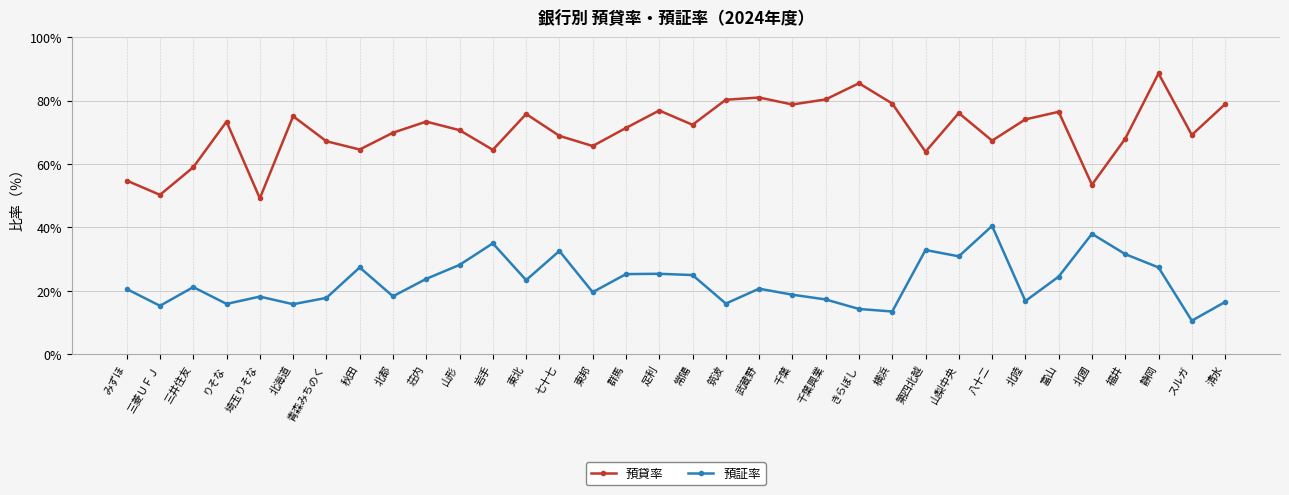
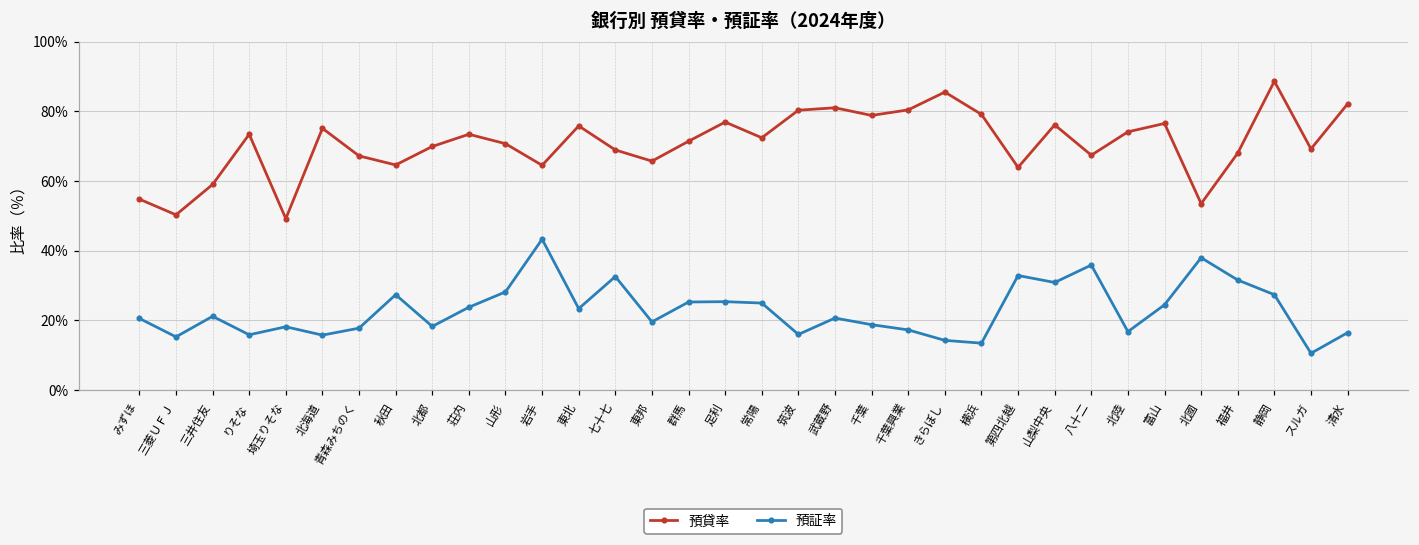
  {
    "預貸率": {
      "みずほ": "55%",
      "三菱ＵＦＪ": "50%",
      "三井住友": "59%",
      "りそな": "73%",
      "埼玉りそな": "49%",
      "北海道": "75%",
      "青森みちのく": "67%",
      "秋田": "65%",
      "北都": "70%",
      "荘内": "73%",
      "山形": "71%",
      "岩手": "65%",
      "東北": "76%",
      "七十七": "69%",
      "東邦": "66%",
      "群馬": "71%",
      "足利": "77%",
      "常陽": "72%",
      "筑波": "80%",
      "武蔵野": "81%",
      "千葉": "79%",
      "千葉興業": "80%",
      "きらぼし": "86%",
      "横浜": "79%",
      "第四北越": "64%",
      "山梨中央": "76%",
      "八十二": "67%",
      "北陸": "74%",
      "富山": "77%",
      "北國": "54%",
      "福井": "68%",
      "静岡": "89%",
      "スルガ": "69%",
-     "清水": "79%"
+     "清水": "82%"
    },
    "預証率": {
      "みずほ": "21%",
      "三菱ＵＦＪ": "15%",
      "三井住友": "21%",
      "りそな": "16%",
      "埼玉りそな": "18%",
      "北海道": "16%",
      "青森みちのく": "18%",
      "秋田": "27%",
      "北都": "18%",
      "荘内": "24%",
      "山形": "28%",
-     "岩手": "35%",
+     "岩手": "43%",
      "東北": "23%",
      "七十七": "33%",
      "東邦": "20%",
      "群馬": "25%",
      "足利": "25%",
      "常陽": "25%",
      "筑波": "16%",
      "武蔵野": "21%",
      "千葉": "19%",
      "千葉興業": "17%",
      "きらぼし": "14%",
      "横浜": "14%",
      "第四北越": "33%",
      "山梨中央": "31%",
-     "八十二": "41%",
+     "八十二": "36%",
      "北陸": "17%",
      "富山": "25%",
      "北國": "38%",
      "福井": "32%",
      "静岡": "27%",
      "スルガ": "11%",
      "清水": "17%"
    }
  }
